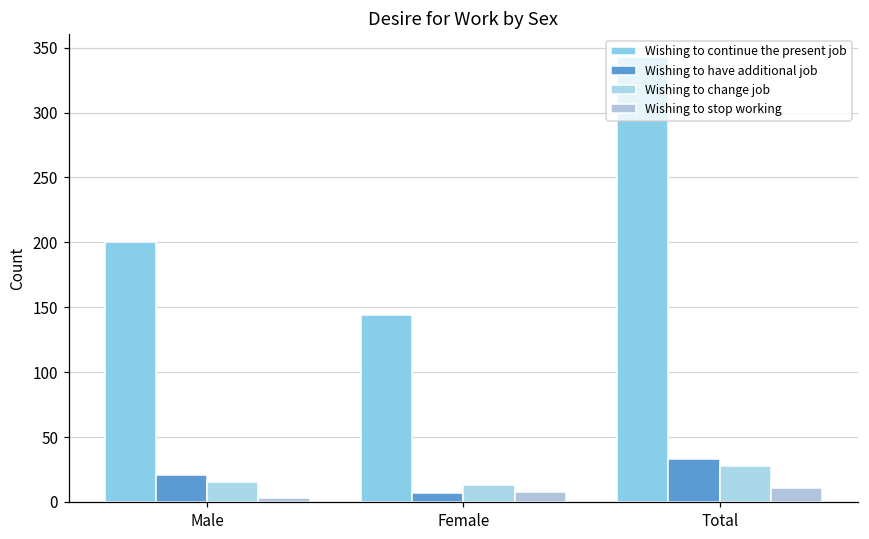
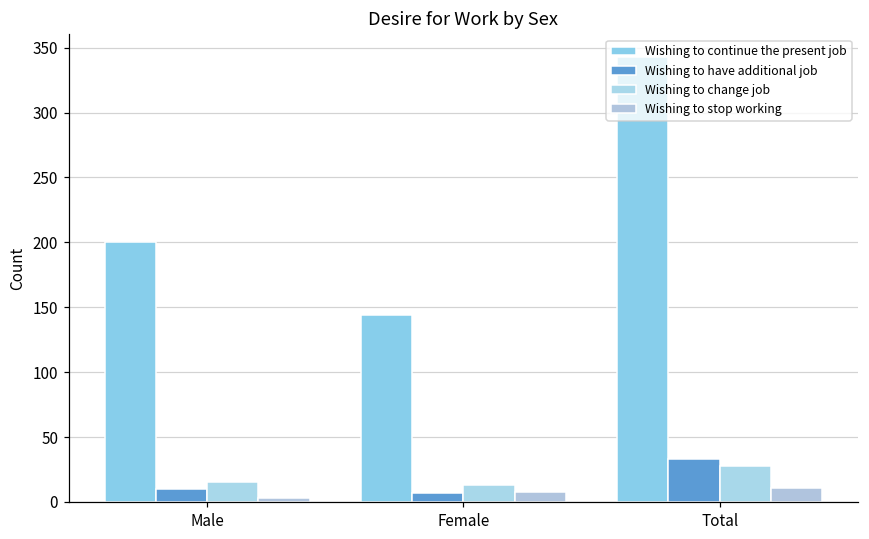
  {
    "Wishing to have additional job": {
-     "Male": 21,
+     "Male": 10,
      "Female": 7,
      "Total": 33
    }
  }
